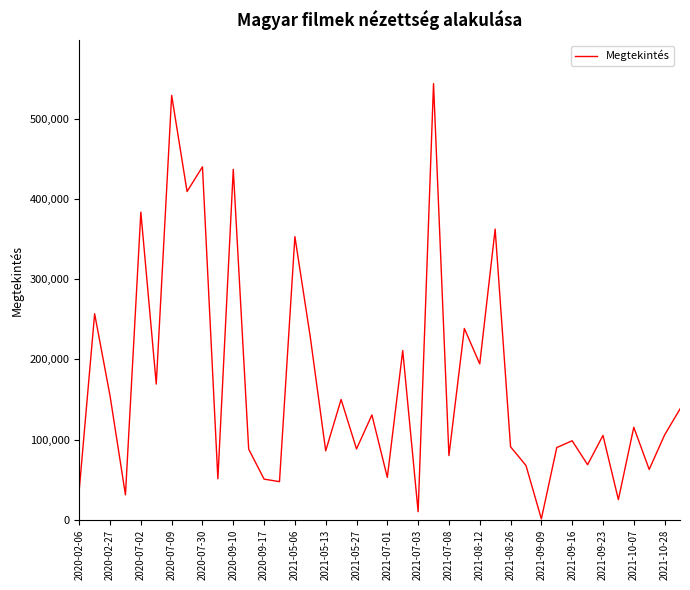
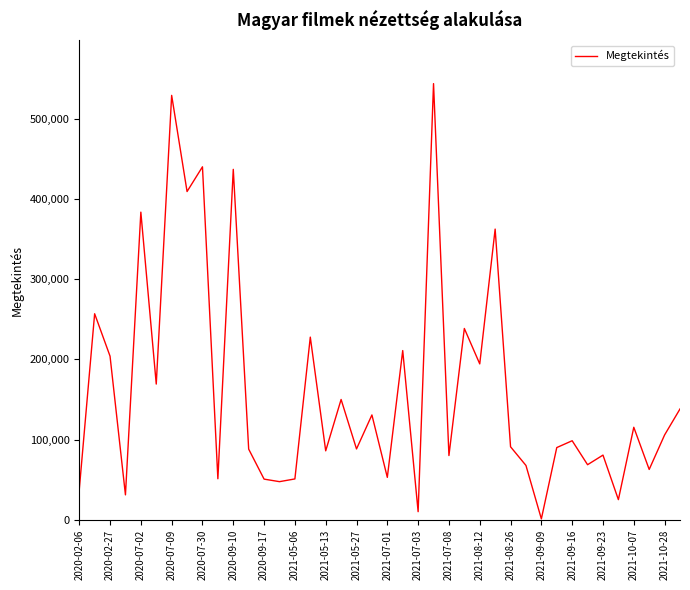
  {
    "2020-02-06": "40,000",
-   "2020-02-27": "150,000",
+   "2020-02-27": "200,000",
    "2020-07-02": "380,000",
    "2020-07-30": "440,000",
    "2020-09-10": "440,000",
-   "2021-05-06": "350,000",
+   "2021-05-06": "50,000",
    "2021-05-27": "90,000",
    "2021-07-03": "10,000",
    "2021-08-12": "190,000",
    "2021-08-26": "90,000",
-   "2021-09-23": "110,000",
+   "2021-09-23": "80,000",
    "2021-10-07": "120,000"
  }
